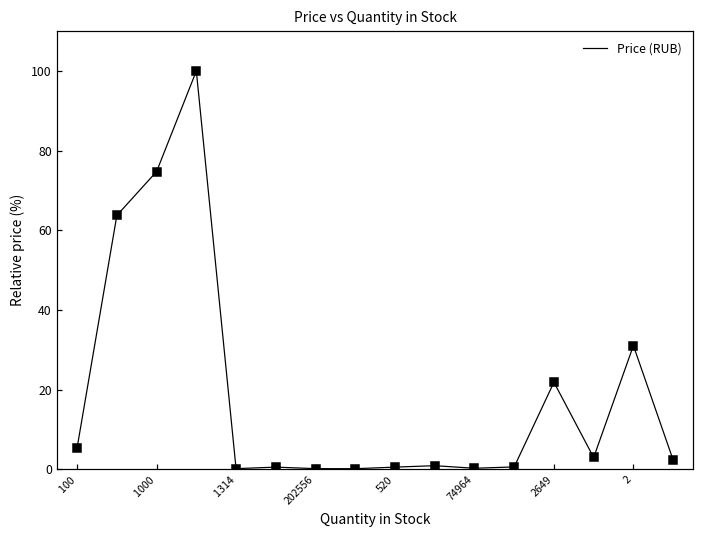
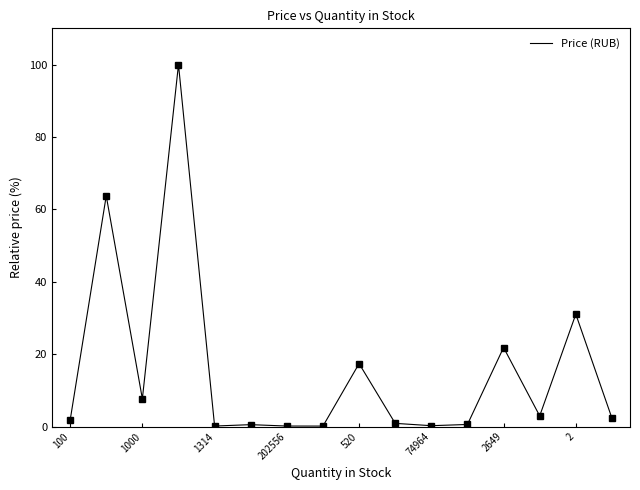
  {
-   "100": 5,
-   "1000": 75,
+   "100": 2,
+   "1000": 8,
    "1314": 0,
    "202556": 0,
-   "520": 1,
+   "520": 17,
    "74964": 0,
    "2649": 22,
    "2": 31
  }
